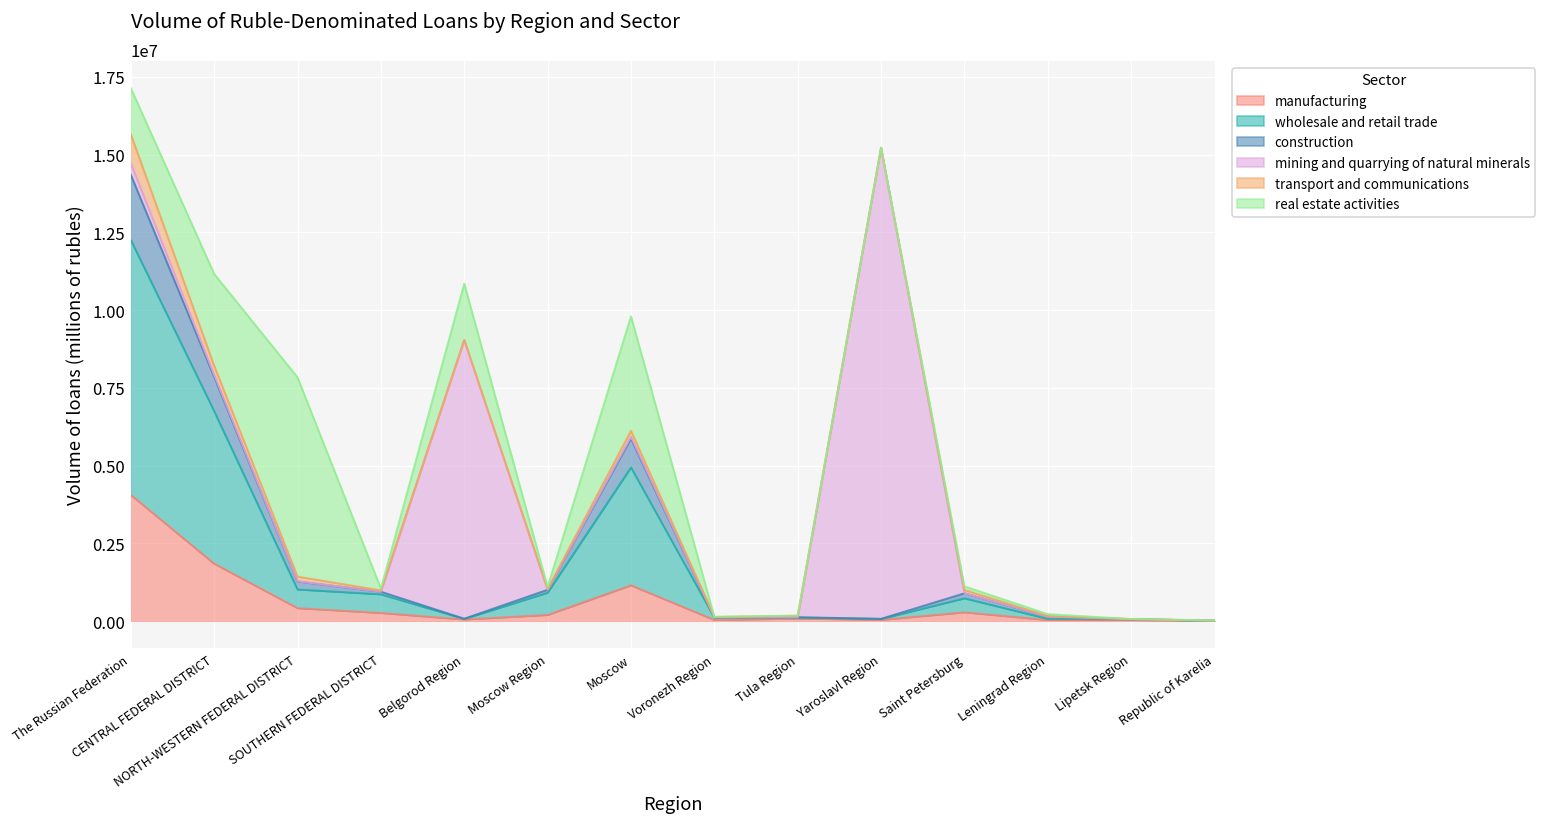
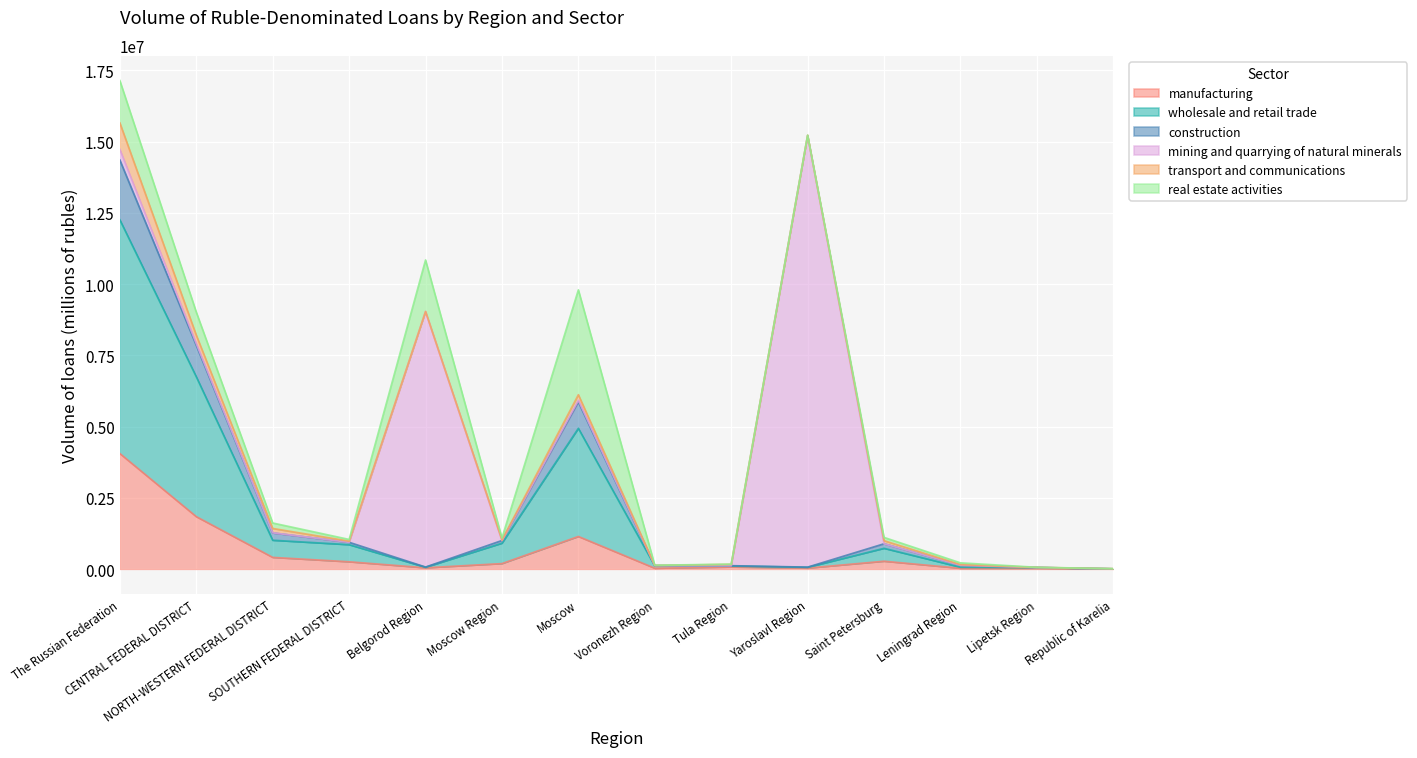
  {
    "mining and quarrying of natural minerals": {
      "The Russian Federation": 400000
    },
    "real estate activities": {
      "The Russian Federation": 1500000,
-     "CENTRAL FEDERAL DISTRICT": 3000000,
-     "NORTH-WESTERN FEDERAL DISTRICT": 6400000,
+     "CENTRAL FEDERAL DISTRICT": 800000,
+     "NORTH-WESTERN FEDERAL DISTRICT": 200000,
      "Belgorod Region": 1800000,
      "Moscow": 3700000,
      "Saint Petersburg": 100000
    }
  }
